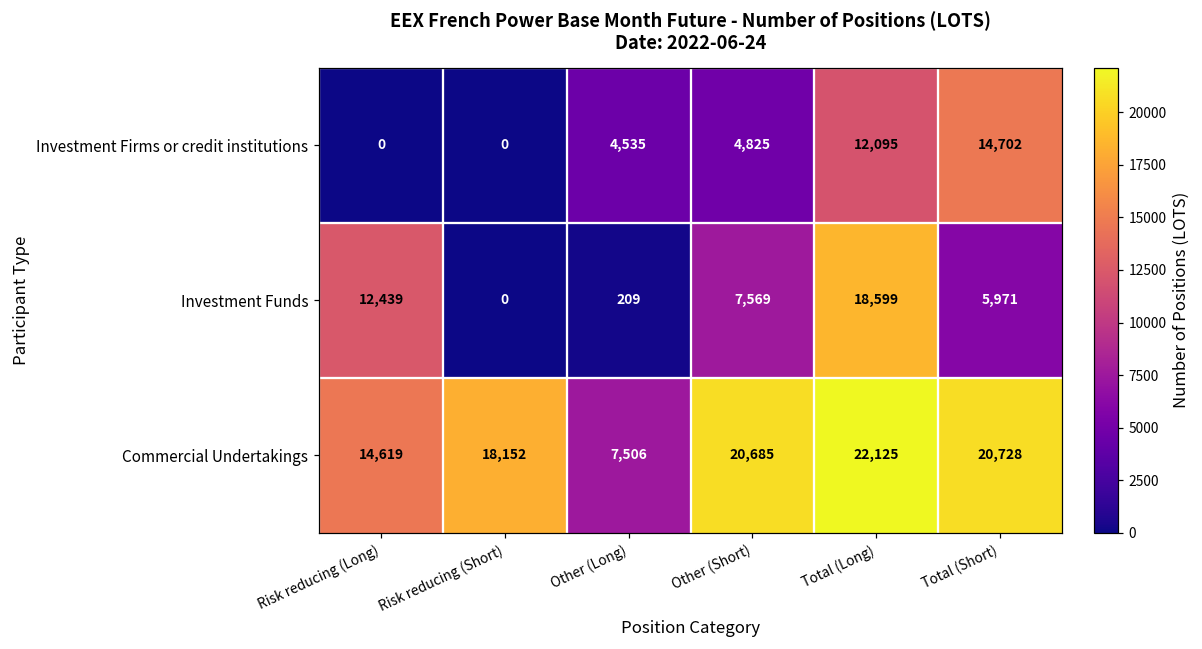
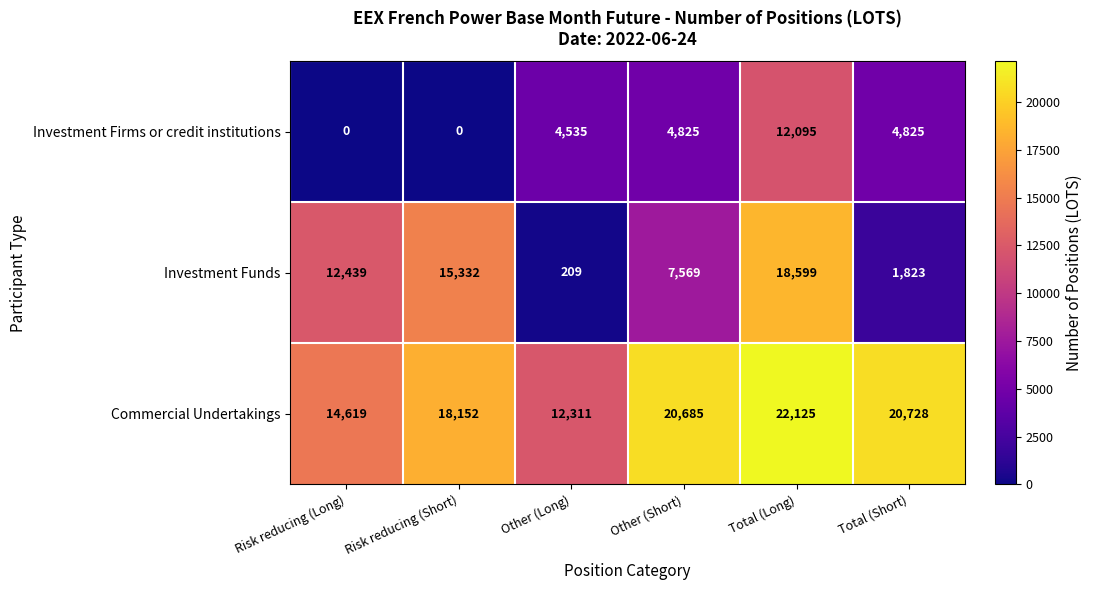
  {
    "Investment Firms or credit institutions": {
      "Risk reducing (Long)": "0",
      "Risk reducing (Short)": "0",
      "Other (Long)": "4,535",
      "Other (Short)": "4,825",
      "Total (Long)": "12,095",
-     "Total (Short)": "14,702"
+     "Total (Short)": "4,825"
    },
    "Investment Funds": {
      "Risk reducing (Long)": "12,439",
-     "Risk reducing (Short)": "0",
+     "Risk reducing (Short)": "15,332",
      "Other (Long)": "209",
      "Other (Short)": "7,569",
      "Total (Long)": "18,599",
-     "Total (Short)": "5,971"
+     "Total (Short)": "1,823"
    },
    "Commercial Undertakings": {
      "Risk reducing (Long)": "14,619",
      "Risk reducing (Short)": "18,152",
-     "Other (Long)": "7,506",
+     "Other (Long)": "12,311",
      "Other (Short)": "20,685",
      "Total (Long)": "22,125",
      "Total (Short)": "20,728"
    }
  }
